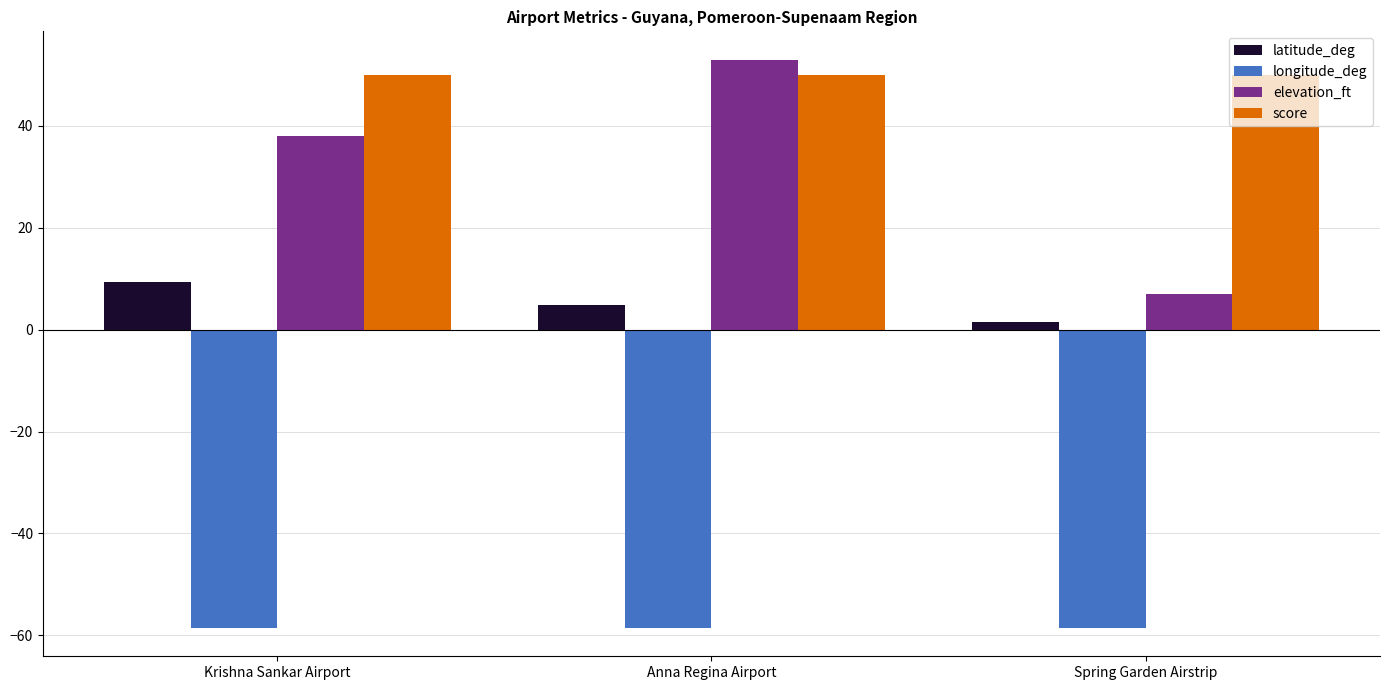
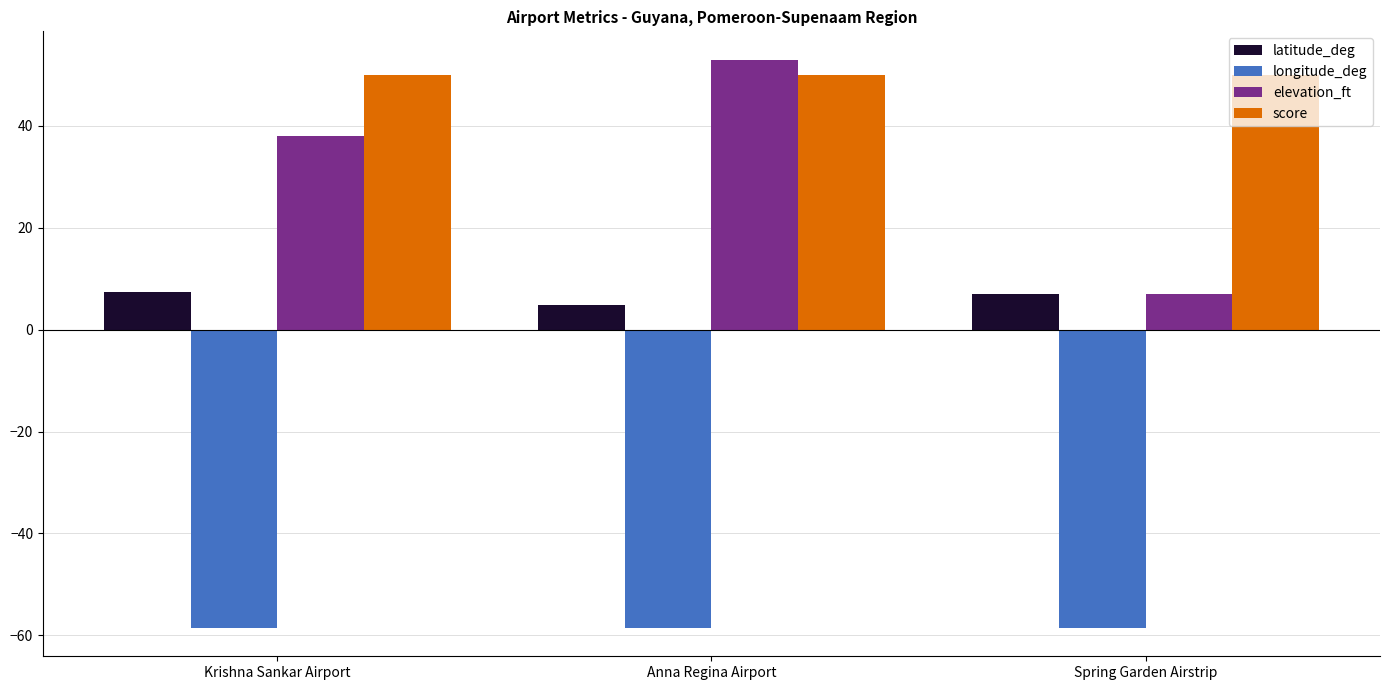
  {
    "latitude_deg": {
-     "Krishna Sankar Airport": 9,
+     "Krishna Sankar Airport": 7,
      "Anna Regina Airport": 5,
-     "Spring Garden Airstrip": 2
+     "Spring Garden Airstrip": 7
    },
    "longitude_deg": {
      "Krishna Sankar Airport": -58,
      "Anna Regina Airport": -59,
      "Spring Garden Airstrip": -59
    },
    "elevation_ft": {
      "Krishna Sankar Airport": 38,
      "Anna Regina Airport": 53,
      "Spring Garden Airstrip": 7
    },
    "score": {
      "Krishna Sankar Airport": 50,
      "Anna Regina Airport": 50
    }
  }
